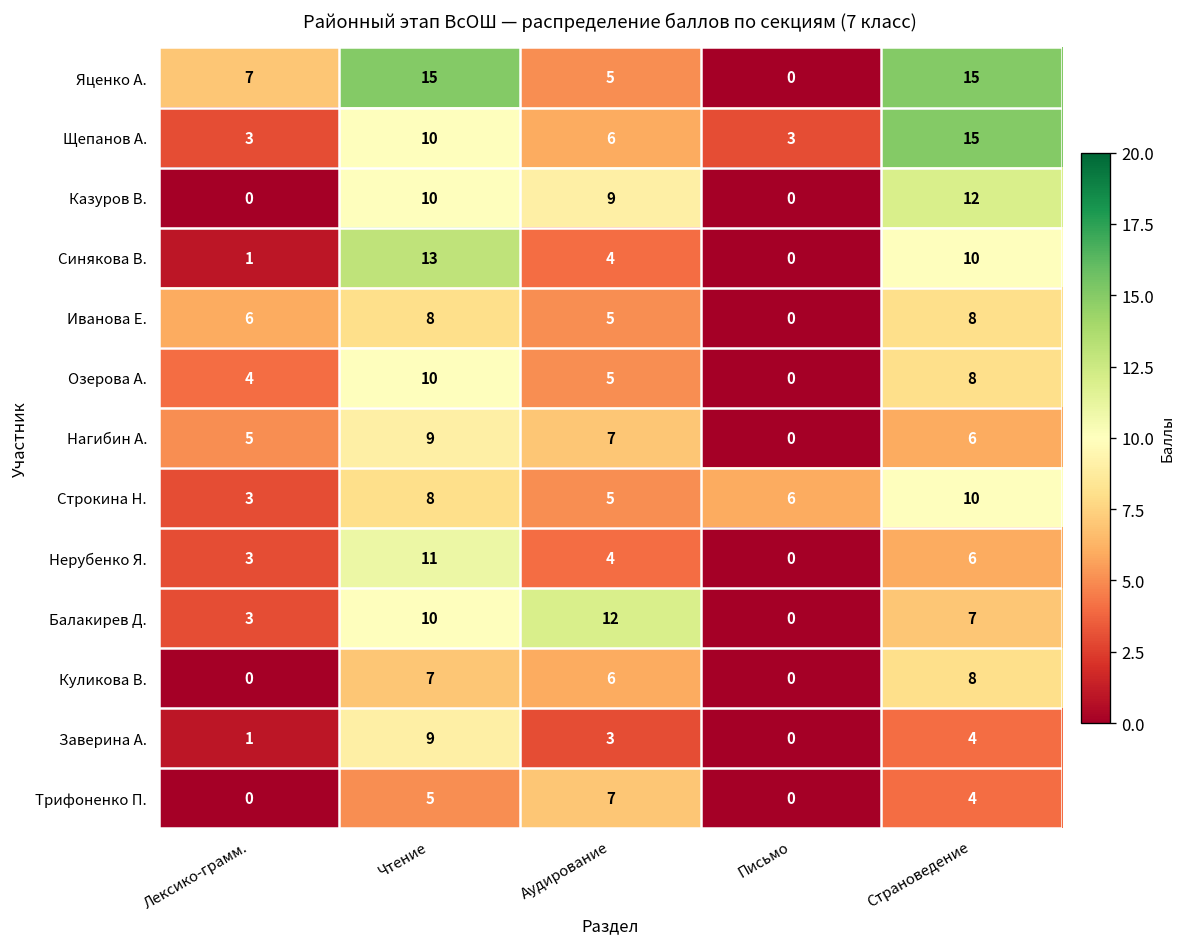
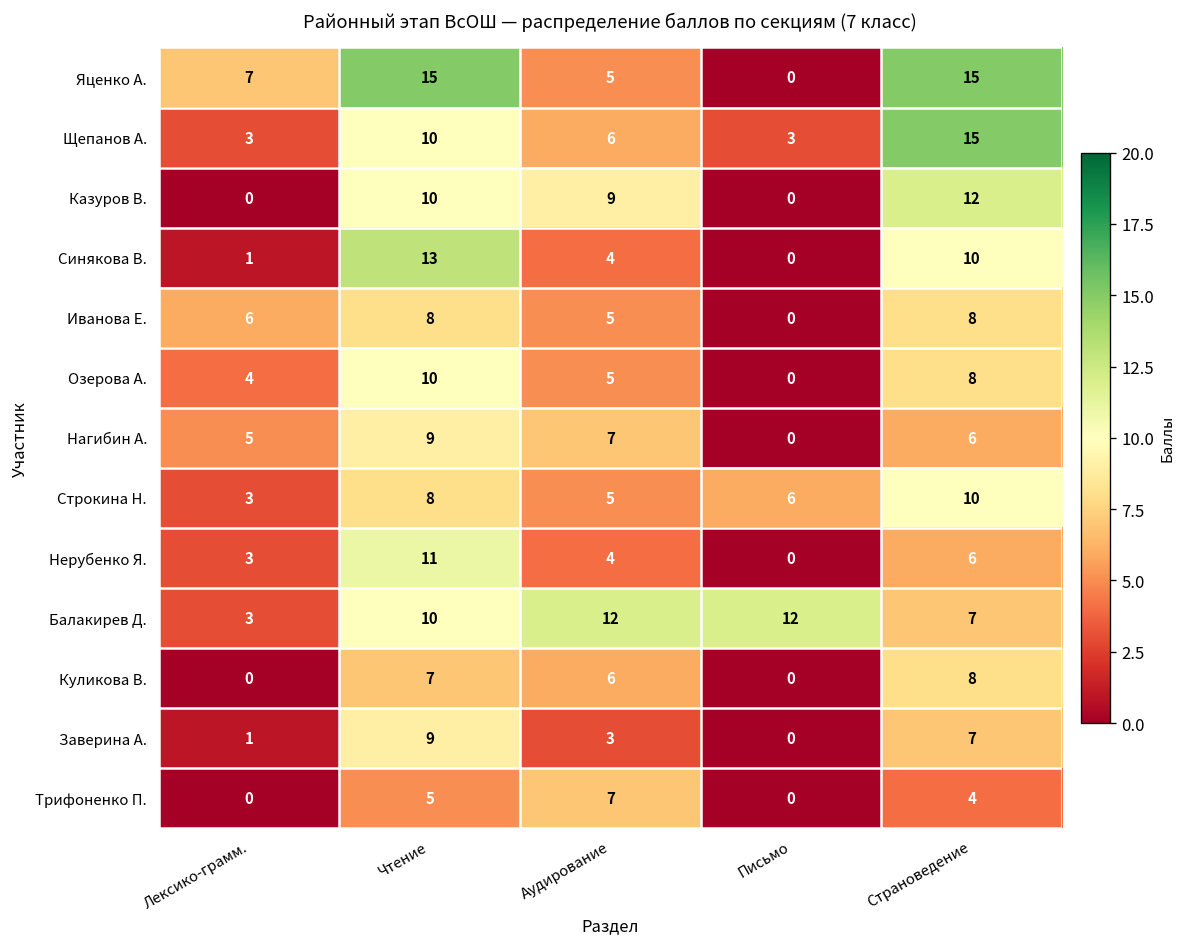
  {
    "Яценко А.": {
      "Лексико-грамм.": 7,
      "Чтение": 15,
      "Аудирование": 5,
      "Письмо": 0,
      "Страноведение": 15
    },
    "Щепанов А.": {
      "Лексико-грамм.": 3,
      "Чтение": 10,
      "Аудирование": 6,
      "Письмо": 3,
      "Страноведение": 15
    },
    "Казуров В.": {
      "Лексико-грамм.": 0,
      "Чтение": 10,
      "Аудирование": 9,
      "Письмо": 0,
      "Страноведение": 12
    },
    "Синякова В.": {
      "Лексико-грамм.": 1,
      "Чтение": 13,
      "Аудирование": 4,
      "Письмо": 0,
      "Страноведение": 10
    },
    "Иванова Е.": {
      "Лексико-грамм.": 6,
      "Чтение": 8,
      "Аудирование": 5,
      "Письмо": 0,
      "Страноведение": 8
    },
    "Озерова А.": {
      "Лексико-грамм.": 4,
      "Чтение": 10,
      "Аудирование": 5,
      "Письмо": 0,
      "Страноведение": 8
    },
    "Нагибин А.": {
      "Лексико-грамм.": 5,
      "Чтение": 9,
      "Аудирование": 7,
      "Письмо": 0,
      "Страноведение": 6
    },
    "Строкина Н.": {
      "Лексико-грамм.": 3,
      "Чтение": 8,
      "Аудирование": 5,
      "Письмо": 6,
      "Страноведение": 10
    },
    "Нерубенко Я.": {
      "Лексико-грамм.": 3,
      "Чтение": 11,
      "Аудирование": 4,
      "Письмо": 0,
      "Страноведение": 6
    },
    "Балакирев Д.": {
      "Лексико-грамм.": 3,
      "Чтение": 10,
      "Аудирование": 12,
-     "Письмо": 0,
+     "Письмо": 12,
      "Страноведение": 7
    },
    "Куликова В.": {
      "Лексико-грамм.": 0,
      "Чтение": 7,
      "Аудирование": 6,
      "Письмо": 0,
      "Страноведение": 8
    },
    "Заверина А.": {
      "Лексико-грамм.": 1,
      "Чтение": 9,
      "Аудирование": 3,
      "Письмо": 0,
-     "Страноведение": 4
+     "Страноведение": 7
    },
    "Трифоненко П.": {
      "Лексико-грамм.": 0,
      "Чтение": 5,
      "Аудирование": 7,
      "Письмо": 0,
      "Страноведение": 4
    }
  }
